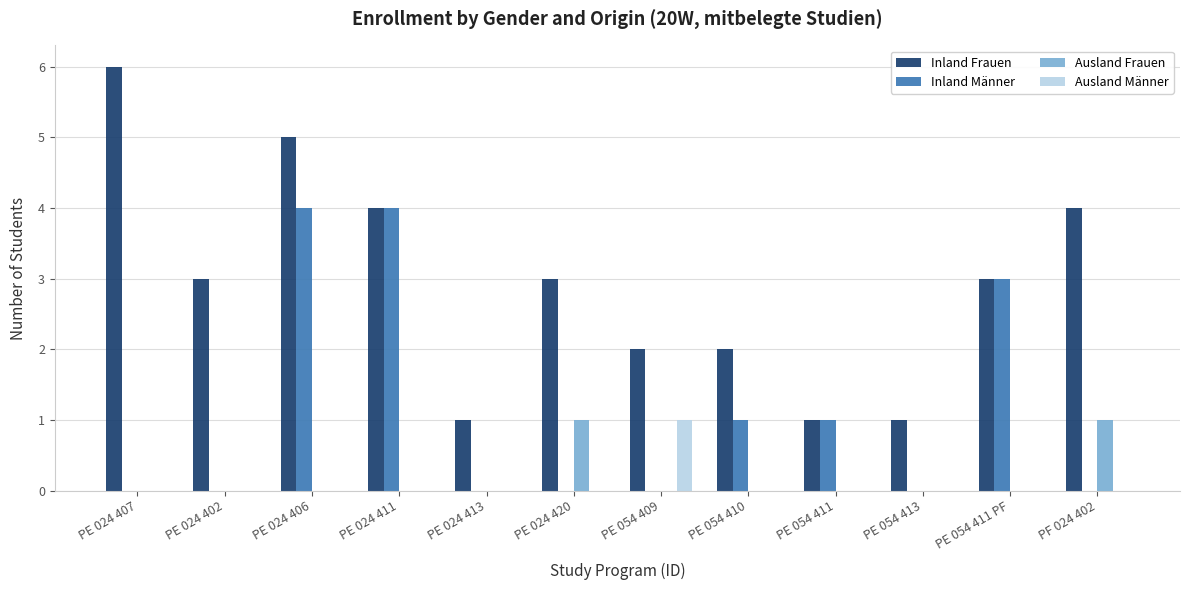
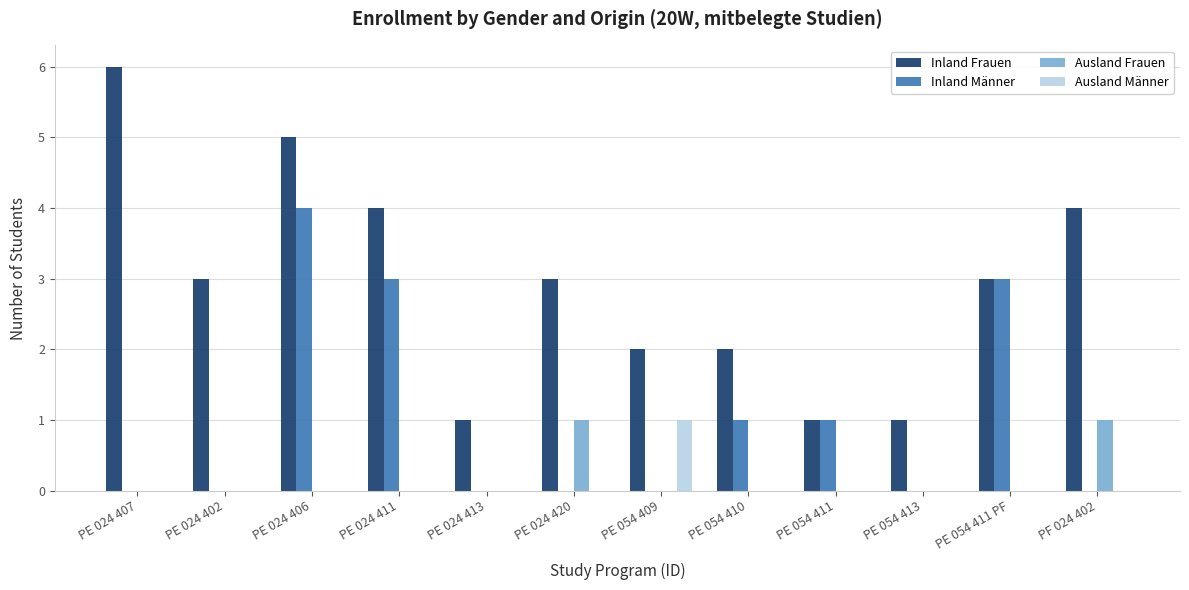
  {
    "Inland Frauen": {
      "PE 024 407": 6,
      "PE 024 402": 3,
      "PE 024 406": 5,
      "PE 024 411": 4,
      "PE 024 413": 1,
      "PE 024 420": 3,
      "PE 054 409": 2,
      "PE 054 410": 2,
      "PE 054 411": 1,
      "PE 054 413": 1,
      "PE 054 411 PF": 3,
      "PF 024 402": 4
    },
    "Inland Männer": {
      "PE 024 407": 0,
      "PE 024 402": 0,
      "PE 024 406": 4,
-     "PE 024 411": 4,
+     "PE 024 411": 3,
      "PE 024 413": 0,
      "PE 024 420": 0,
      "PE 054 409": 0,
      "PE 054 410": 1,
      "PE 054 411": 1,
      "PE 054 413": 0,
      "PE 054 411 PF": 3,
      "PF 024 402": 0
    },
    "Ausland Frauen": {
      "PE 024 407": 0,
      "PE 024 402": 0,
      "PE 024 406": 0,
      "PE 024 411": 0,
      "PE 024 413": 0,
      "PE 024 420": 1,
      "PE 054 409": 0,
      "PE 054 410": 0,
      "PE 054 411": 0,
      "PE 054 413": 0,
      "PE 054 411 PF": 0,
      "PF 024 402": 1
    },
    "Ausland Männer": {
      "PE 024 407": 0,
      "PE 024 402": 0,
      "PE 024 406": 0,
      "PE 024 411": 0,
      "PE 024 413": 0,
      "PE 024 420": 0,
      "PE 054 409": 1,
      "PE 054 410": 0,
      "PE 054 411": 0,
      "PE 054 413": 0,
      "PE 054 411 PF": 0,
      "PF 024 402": 0
    }
  }
